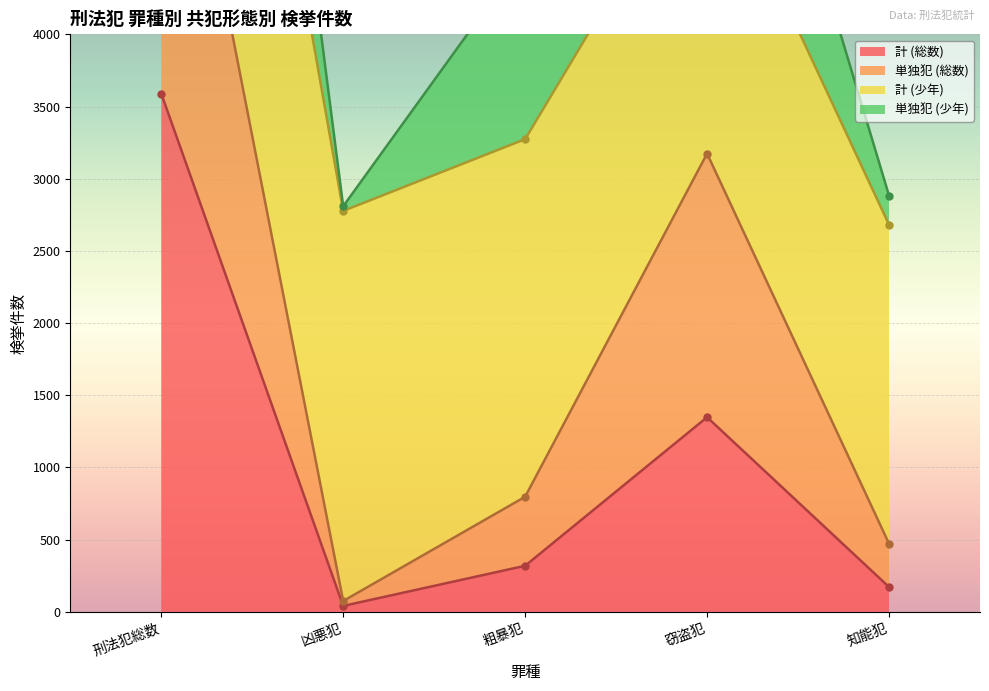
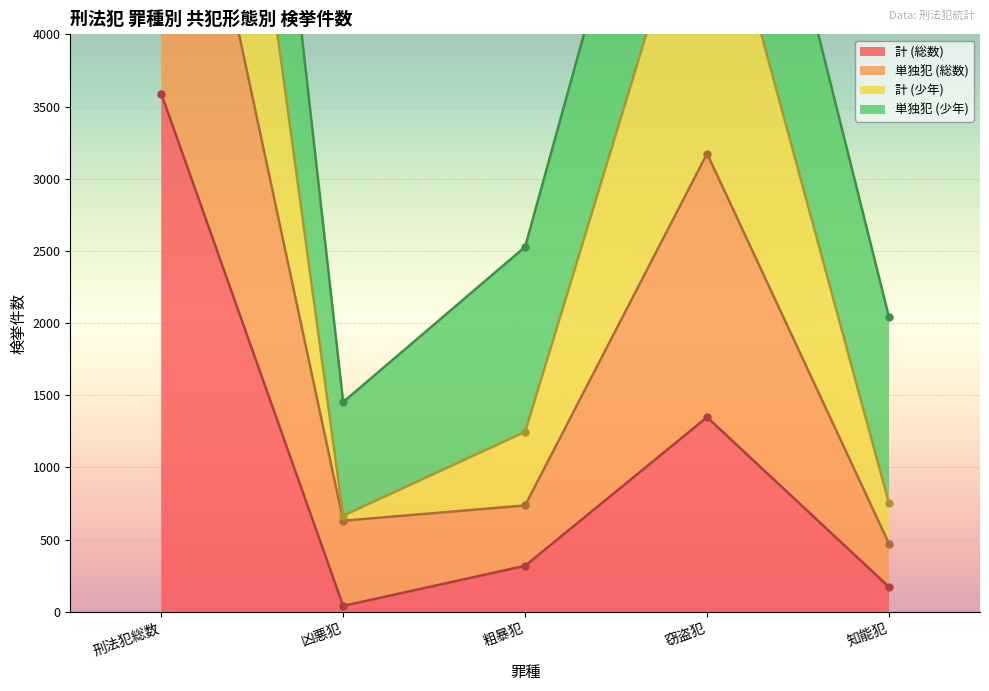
  {
    "計 (総数)": {
      "刑法犯総数": 3590,
      "凶悪犯": 40,
      "粗暴犯": 320,
      "窃盗犯": 1350,
      "知能犯": 170
    },
    "単独犯 (総数)": {
-     "凶悪犯": 30,
-     "粗暴犯": 480,
+     "凶悪犯": 590,
+     "粗暴犯": 420,
      "窃盗犯": 1830,
      "知能犯": 300
    },
    "計 (少年)": {
-     "凶悪犯": 2700,
-     "粗暴犯": 2480,
-     "知能犯": 2210
+     "凶悪犯": 40,
+     "粗暴犯": 510,
+     "知能犯": 280
    },
    "単独犯 (少年)": {
-     "凶悪犯": 30,
-     "知能犯": 200
+     "凶悪犯": 790,
+     "知能犯": 1290
    }
  }
